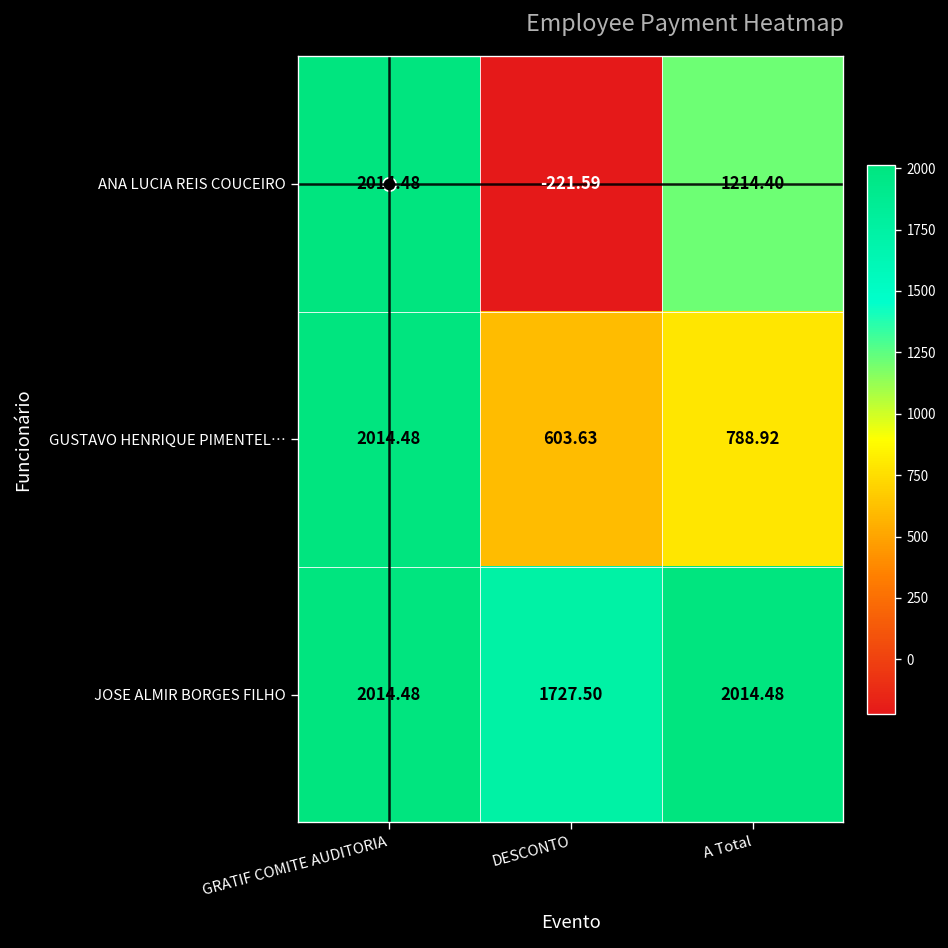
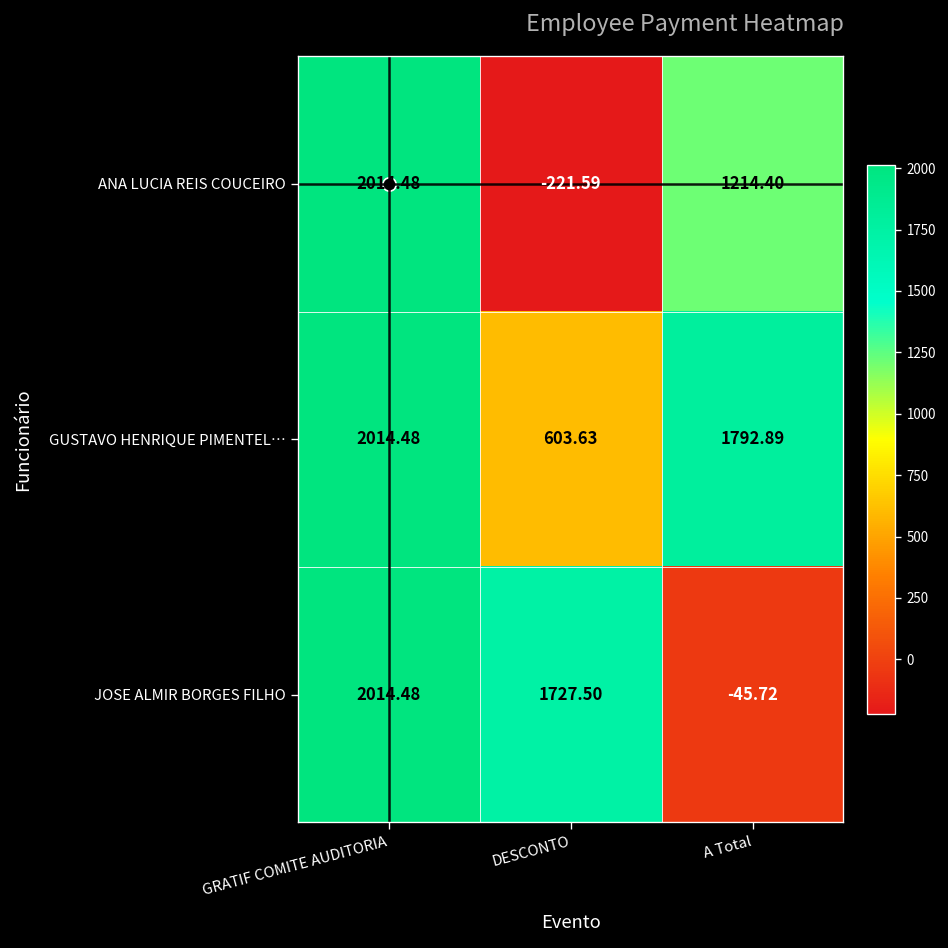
  {
    "ANA LUCIA REIS COUCEIRO": {
      "DESCONTO": -221.59,
      "A Total": 1214.40
    },
    "GUSTAVO HENRIQUE PIMENTEL…": {
      "GRATIF COMITE AUDITORIA": 2014.48,
      "DESCONTO": 603.63,
-     "A Total": 788.92
+     "A Total": 1792.89
    },
    "JOSE ALMIR BORGES FILHO": {
      "GRATIF COMITE AUDITORIA": 2014.48,
      "DESCONTO": 1727.50,
-     "A Total": 2014.48
+     "A Total": -45.72
    }
  }
